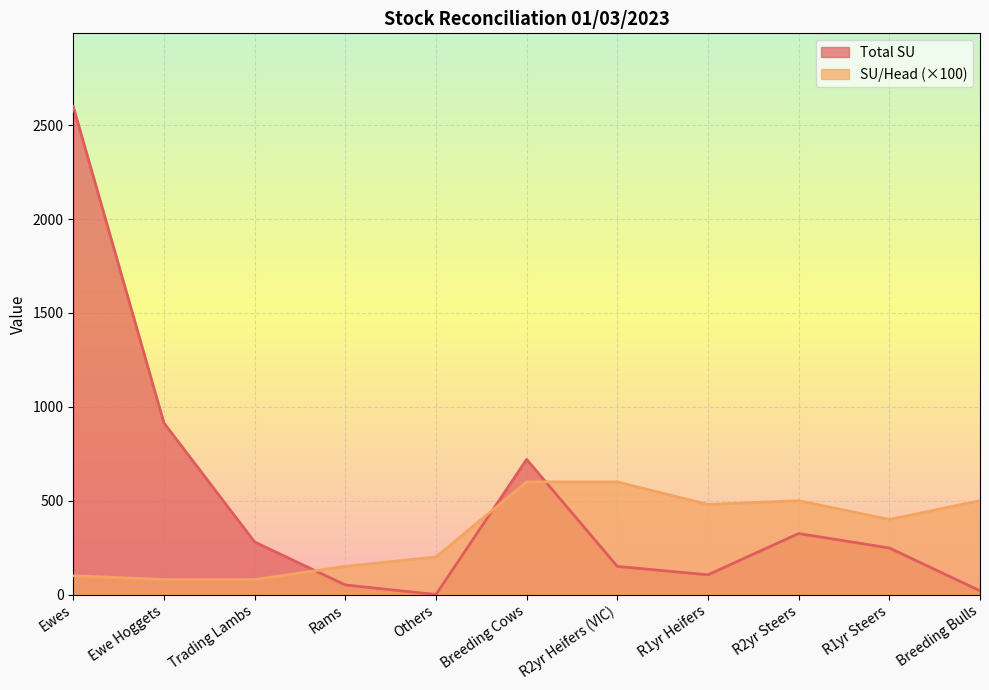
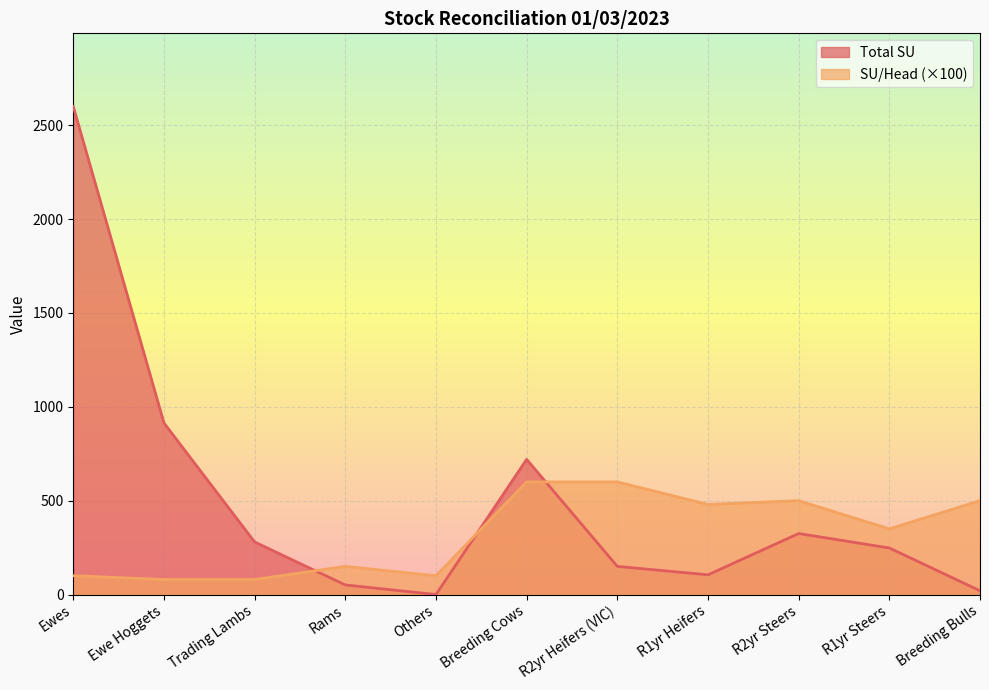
  {
    "Total SU": {
      "Ewes": 2600,
      "Ewe Hoggets": 910,
      "Trading Lambs": 280,
      "Rams": 50,
      "Others": 0,
      "Breeding Cows": 720,
      "R2yr Heifers (VIC)": 150,
      "R1yr Heifers": 110,
      "R2yr Steers": 330,
      "R1yr Steers": 250,
      "Breeding Bulls": 20
    },
    "SU/Head (×100)": {
      "Ewes": 100,
      "Ewe Hoggets": 80,
      "Trading Lambs": 80,
      "Rams": 150,
-     "Others": 200,
+     "Others": 100,
      "Breeding Cows": 600,
      "R2yr Heifers (VIC)": 600,
      "R1yr Heifers": 480,
      "R2yr Steers": 500,
-     "R1yr Steers": 400,
+     "R1yr Steers": 350,
      "Breeding Bulls": 500
    }
  }
